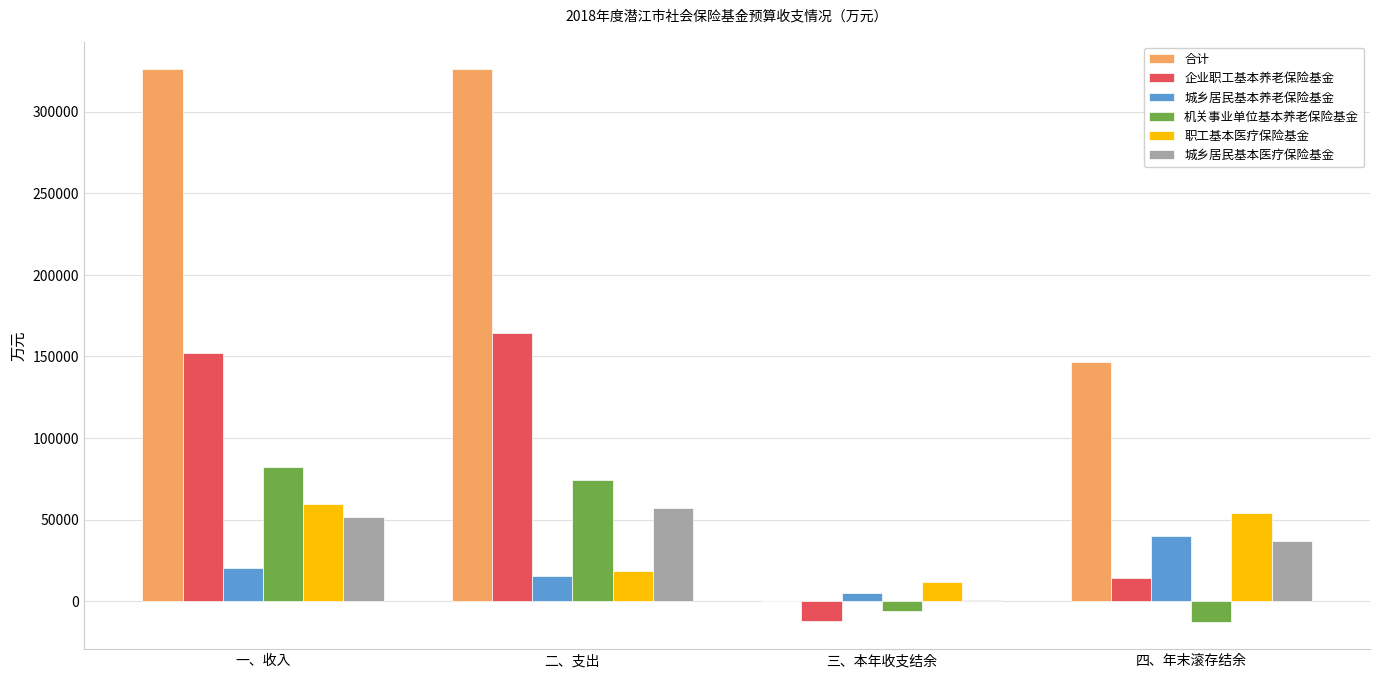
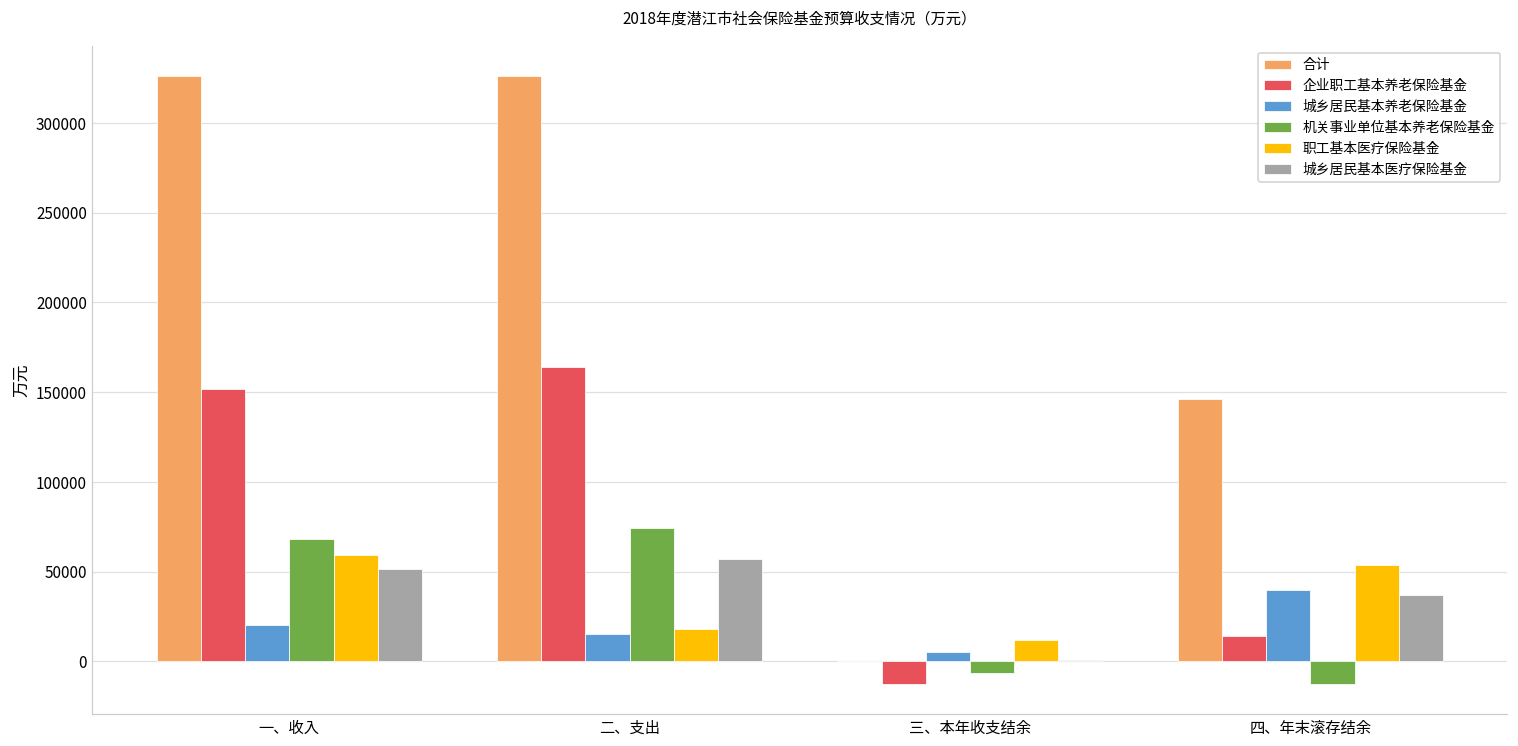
  {
    "合计": {
      "一、收入": 326000,
      "二、支出": 326000,
      "四、年末滚存结余": 146000
    },
    "企业职工基本养老保险基金": {
      "一、收入": 152000,
      "二、支出": 164000,
      "三、本年收支结余": -12000,
      "四、年末滚存结余": 14000
    },
    "城乡居民基本养老保险基金": {
      "一、收入": 21000,
      "二、支出": 15000,
      "三、本年收支结余": 5000,
      "四、年末滚存结余": 40000
    },
    "机关事业单位基本养老保险基金": {
-     "一、收入": 82000,
+     "一、收入": 68000,
      "二、支出": 74000,
      "三、本年收支结余": -6000,
      "四、年末滚存结余": -12000
    },
    "职工基本医疗保险基金": {
      "一、收入": 59000,
      "二、支出": 18000,
      "三、本年收支结余": 12000,
      "四、年末滚存结余": 54000
    },
    "城乡居民基本医疗保险基金": {
      "一、收入": 52000,
      "二、支出": 57000,
      "四、年末滚存结余": 37000
    }
  }
